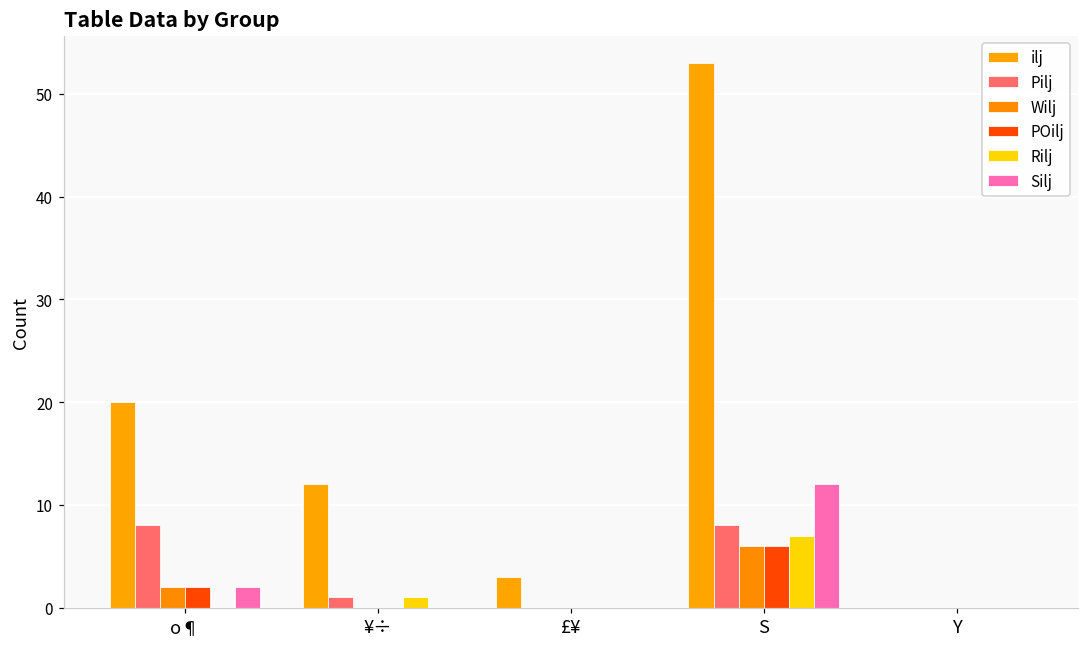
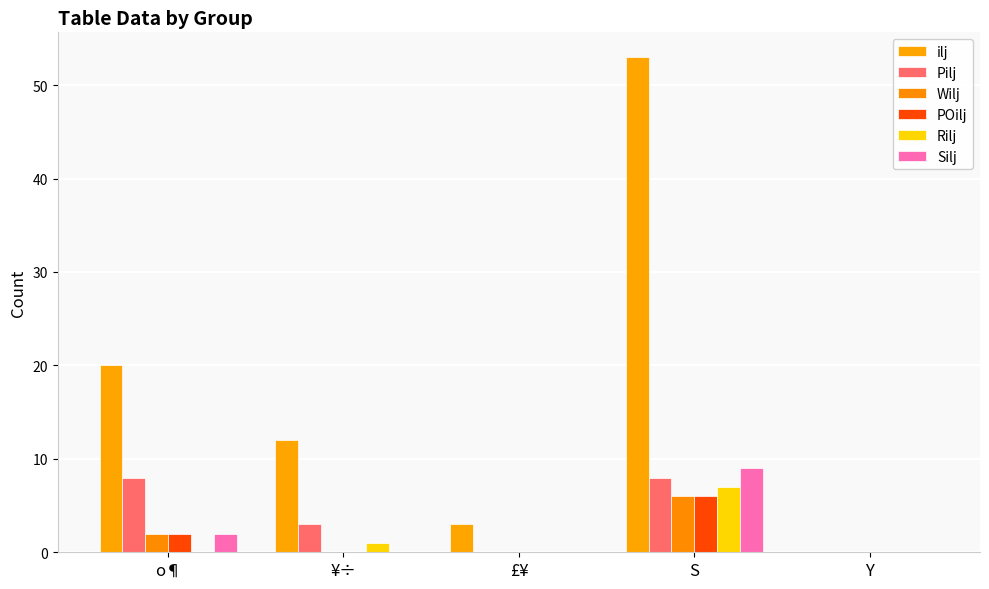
  {
    "Pilj": {
      "o¶": 8,
-     "¥÷": 1,
+     "¥÷": 3,
      "£¥": 0,
      "S": 8,
      "Y": 0
    },
    "POilj": {
      "o¶": 2,
      "¥÷": 0,
      "£¥": 0,
      "S": 6,
      "Y": 0
    },
    "Silj": {
      "o¶": 2,
      "¥÷": 0,
      "£¥": 0,
-     "S": 12,
+     "S": 9,
      "Y": 0
    }
  }
